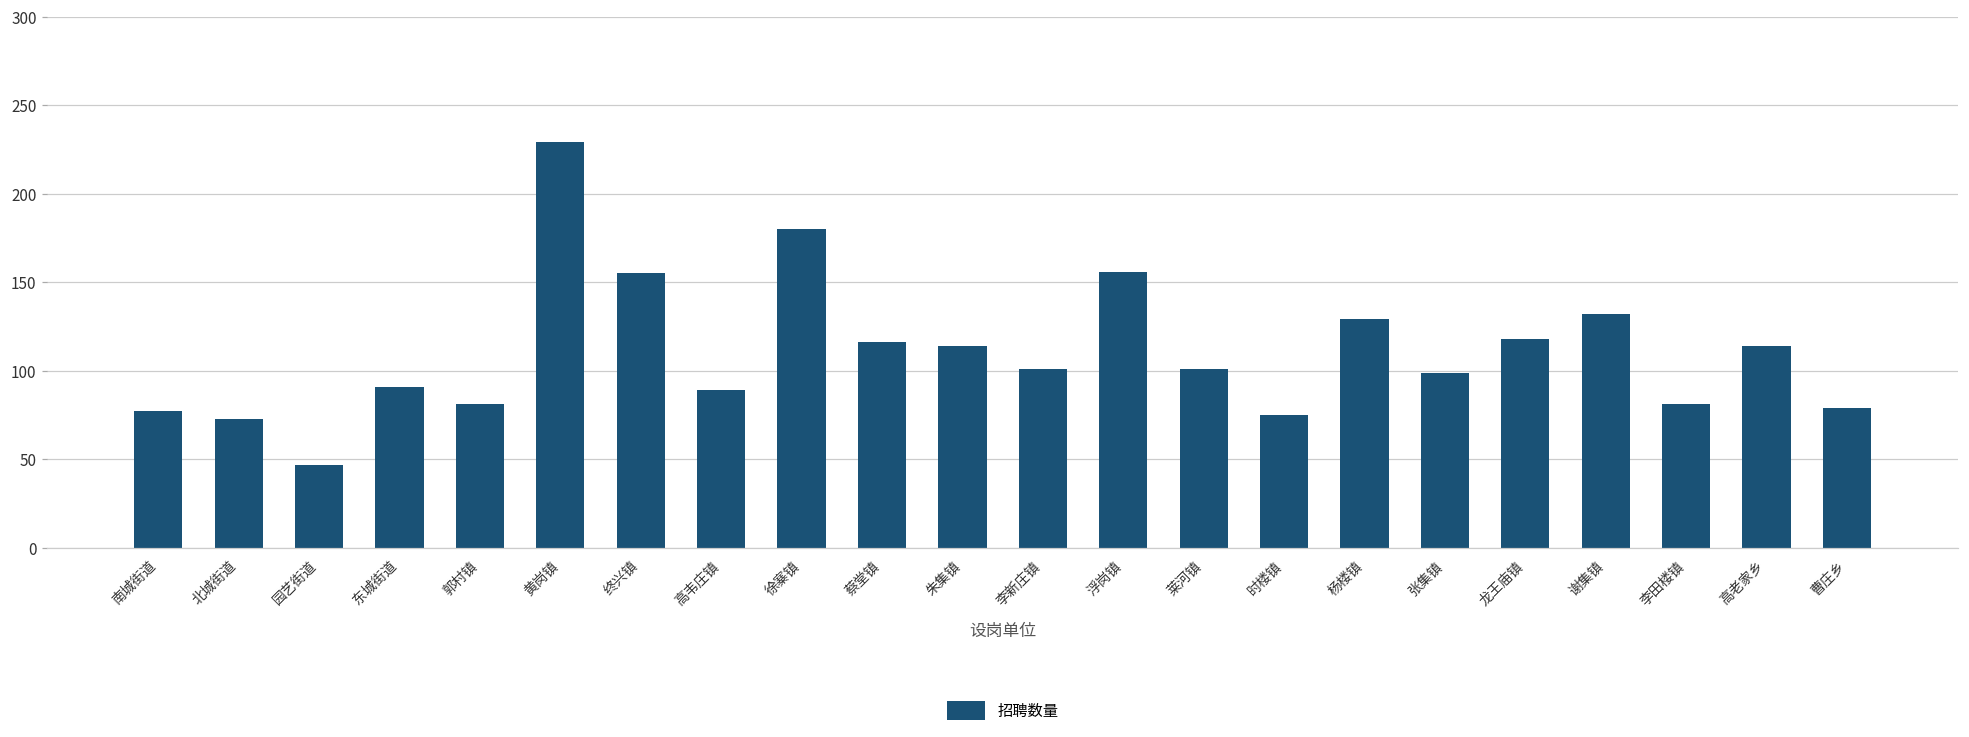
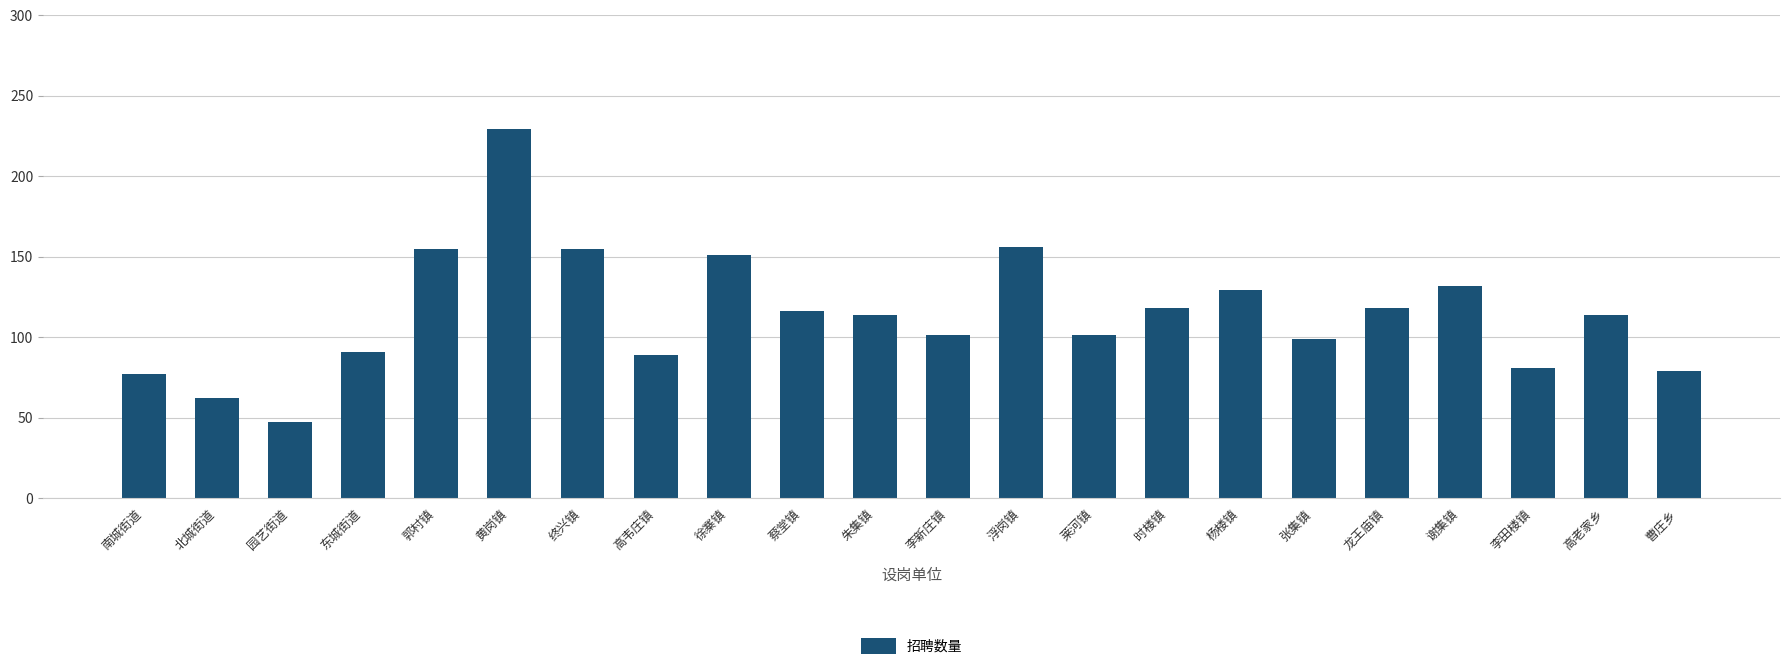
  {
    "南城街道": 77,
-   "北城街道": 73,
+   "北城街道": 62,
    "园艺街道": 47,
    "东城街道": 91,
-   "郭村镇": 81,
+   "郭村镇": 155,
    "黄岗镇": 229,
    "终兴镇": 155,
    "高韦庄镇": 89,
-   "徐寨镇": 180,
+   "徐寨镇": 151,
    "蔡堂镇": 116,
    "朱集镇": 114,
    "李新庄镇": 101,
    "浮岗镇": 156,
    "莱河镇": 101,
-   "时楼镇": 75,
+   "时楼镇": 118,
    "杨楼镇": 129,
    "张集镇": 99,
    "龙王庙镇": 118,
    "谢集镇": 132,
    "李田楼镇": 81,
    "高老家乡": 114,
    "曹庄乡": 79
  }
